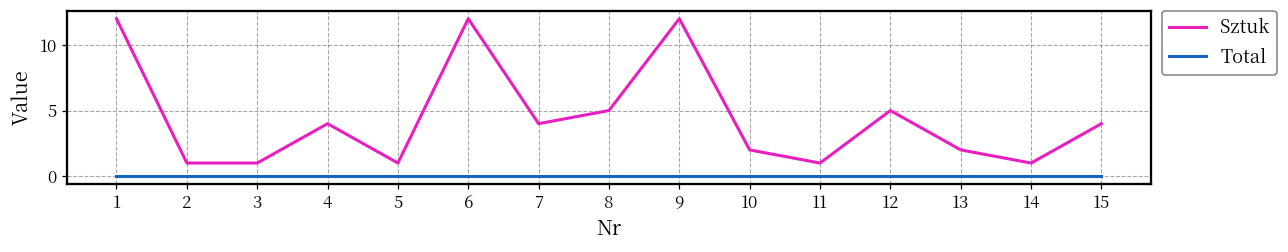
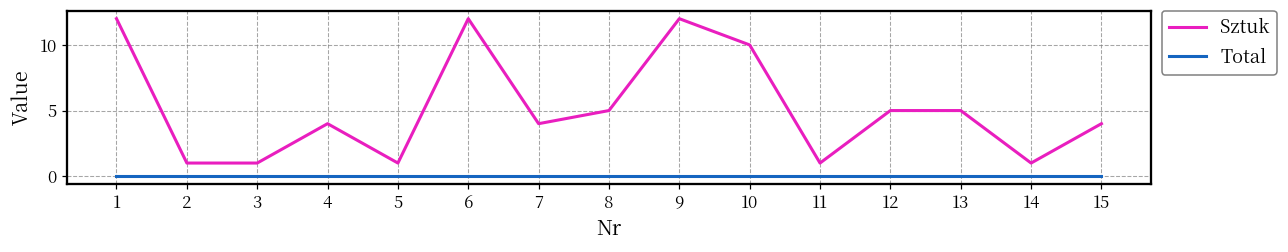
  {
    "Sztuk": {
      "1": 12,
      "2": 1,
      "3": 1,
      "4": 4,
      "5": 1,
      "6": 12,
      "7": 4,
      "8": 5,
      "9": 12,
-     "10": 2,
+     "10": 10,
      "11": 1,
      "12": 5,
-     "13": 2,
+     "13": 5,
      "14": 1,
      "15": 4
    },
    "Total": {
      "1": 0,
      "2": 0,
      "3": 0,
      "4": 0,
      "5": 0,
      "6": 0,
      "7": 0,
      "8": 0,
      "9": 0,
      "10": 0,
      "11": 0,
      "12": 0,
      "13": 0,
      "14": 0,
      "15": 0
    }
  }
